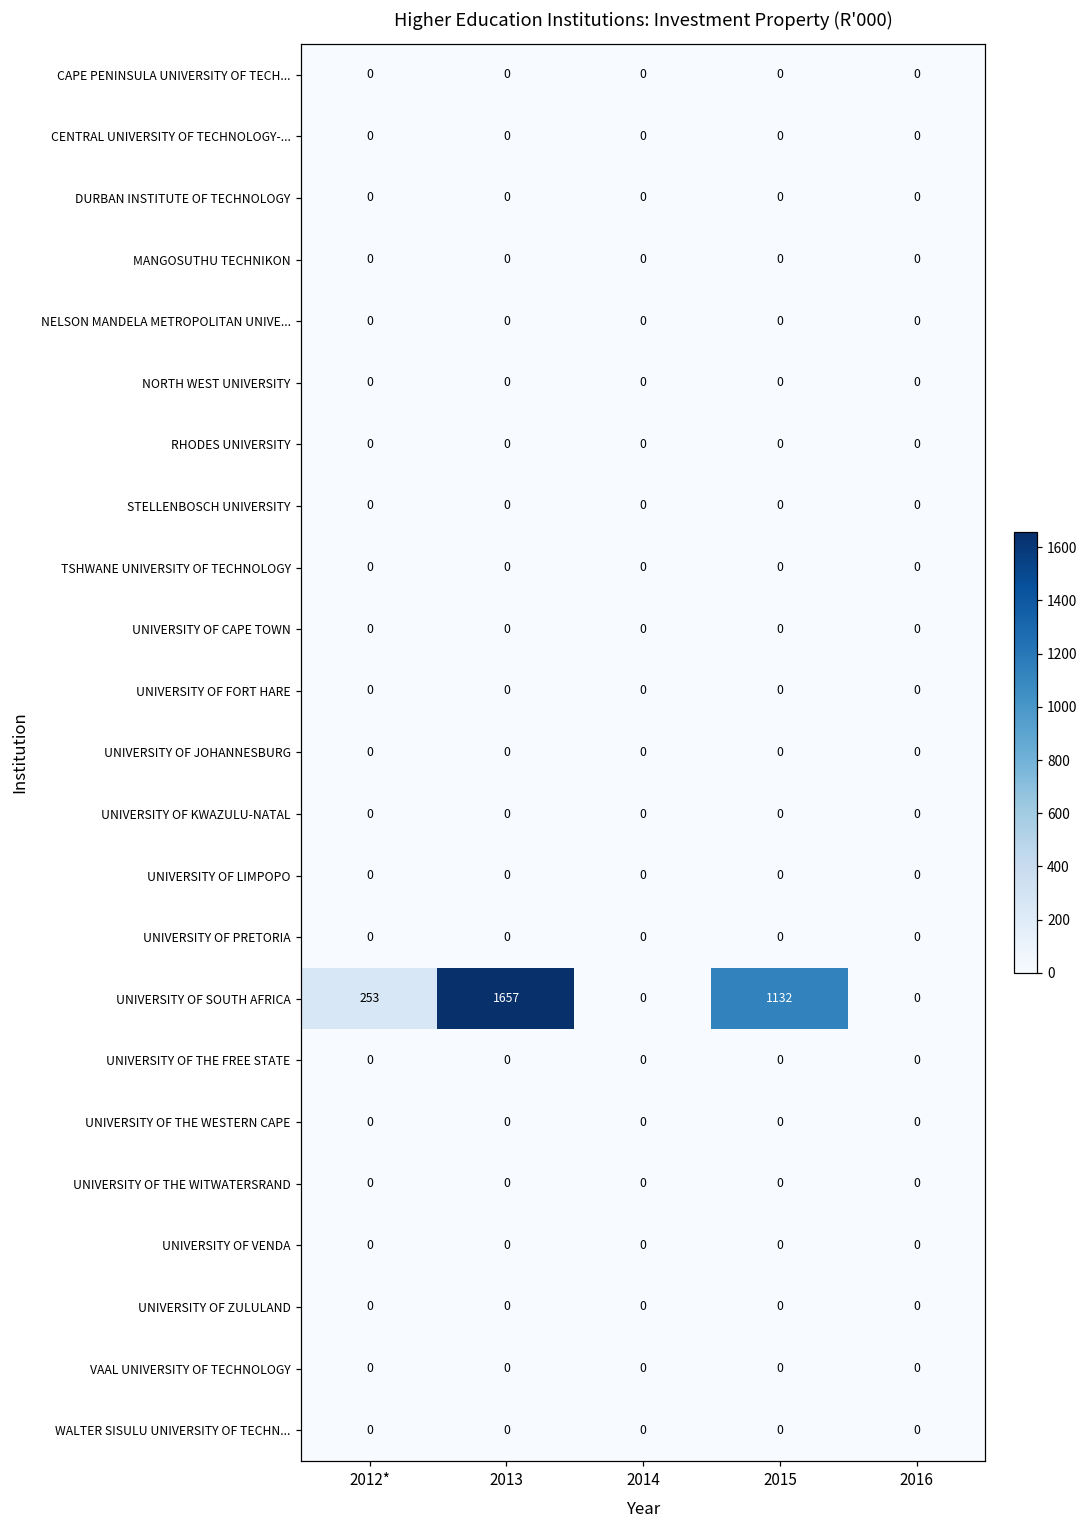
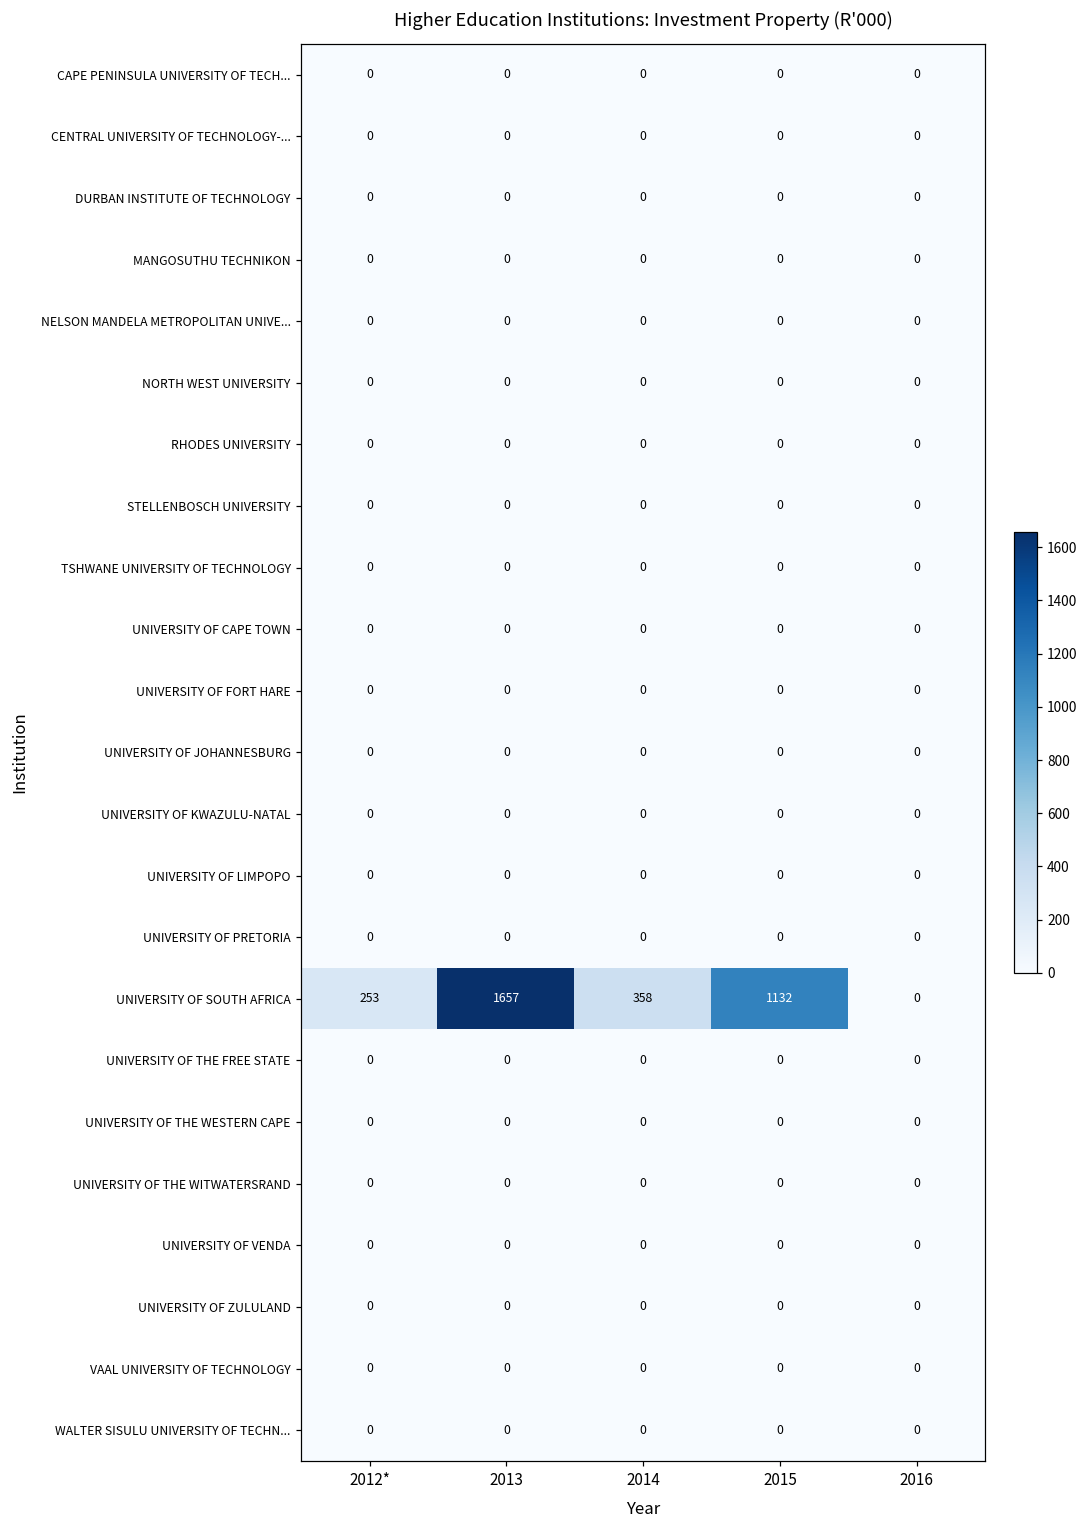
  {
    "CAPE PENINSULA UNIVERSITY OF TECH...": {
      "2012*": 0,
      "2013": 0,
      "2014": 0,
      "2015": 0,
      "2016": 0
    },
    "CENTRAL UNIVERSITY OF TECHNOLOGY-...": {
      "2012*": 0,
      "2013": 0,
      "2014": 0,
      "2015": 0,
      "2016": 0
    },
    "DURBAN INSTITUTE OF TECHNOLOGY": {
      "2012*": 0,
      "2013": 0,
      "2014": 0,
      "2015": 0,
      "2016": 0
    },
    "MANGOSUTHU TECHNIKON": {
      "2012*": 0,
      "2013": 0,
      "2014": 0,
      "2015": 0,
      "2016": 0
    },
    "NELSON MANDELA METROPOLITAN UNIVE...": {
      "2012*": 0,
      "2013": 0,
      "2014": 0,
      "2015": 0,
      "2016": 0
    },
    "NORTH WEST UNIVERSITY": {
      "2012*": 0,
      "2013": 0,
      "2014": 0,
      "2015": 0,
      "2016": 0
    },
    "RHODES UNIVERSITY": {
      "2012*": 0,
      "2013": 0,
      "2014": 0,
      "2015": 0,
      "2016": 0
    },
    "STELLENBOSCH UNIVERSITY": {
      "2012*": 0,
      "2013": 0,
      "2014": 0,
      "2015": 0,
      "2016": 0
    },
    "TSHWANE UNIVERSITY OF TECHNOLOGY": {
      "2012*": 0,
      "2013": 0,
      "2014": 0,
      "2015": 0,
      "2016": 0
    },
    "UNIVERSITY OF CAPE TOWN": {
      "2012*": 0,
      "2013": 0,
      "2014": 0,
      "2015": 0,
      "2016": 0
    },
    "UNIVERSITY OF FORT HARE": {
      "2012*": 0,
      "2013": 0,
      "2014": 0,
      "2015": 0,
      "2016": 0
    },
    "UNIVERSITY OF JOHANNESBURG": {
      "2012*": 0,
      "2013": 0,
      "2014": 0,
      "2015": 0,
      "2016": 0
    },
    "UNIVERSITY OF KWAZULU-NATAL": {
      "2012*": 0,
      "2013": 0,
      "2014": 0,
      "2015": 0,
      "2016": 0
    },
    "UNIVERSITY OF LIMPOPO": {
      "2012*": 0,
      "2013": 0,
      "2014": 0,
      "2015": 0,
      "2016": 0
    },
    "UNIVERSITY OF PRETORIA": {
      "2012*": 0,
      "2013": 0,
      "2014": 0,
      "2015": 0,
      "2016": 0
    },
    "UNIVERSITY OF SOUTH AFRICA": {
      "2012*": 253,
      "2013": 1657,
-     "2014": 0,
+     "2014": 358,
      "2015": 1132,
      "2016": 0
    },
    "UNIVERSITY OF THE FREE STATE": {
      "2012*": 0,
      "2013": 0,
      "2014": 0,
      "2015": 0,
      "2016": 0
    },
    "UNIVERSITY OF THE WESTERN CAPE": {
      "2012*": 0,
      "2013": 0,
      "2014": 0,
      "2015": 0,
      "2016": 0
    },
    "UNIVERSITY OF THE WITWATERSRAND": {
      "2012*": 0,
      "2013": 0,
      "2014": 0,
      "2015": 0,
      "2016": 0
    },
    "UNIVERSITY OF VENDA": {
      "2012*": 0,
      "2013": 0,
      "2014": 0,
      "2015": 0,
      "2016": 0
    },
    "UNIVERSITY OF ZULULAND": {
      "2012*": 0,
      "2013": 0,
      "2014": 0,
      "2015": 0,
      "2016": 0
    },
    "VAAL UNIVERSITY OF TECHNOLOGY": {
      "2012*": 0,
      "2013": 0,
      "2014": 0,
      "2015": 0,
      "2016": 0
    },
    "WALTER SISULU UNIVERSITY OF TECHN...": {
      "2012*": 0,
      "2013": 0,
      "2014": 0,
      "2015": 0,
      "2016": 0
    }
  }
